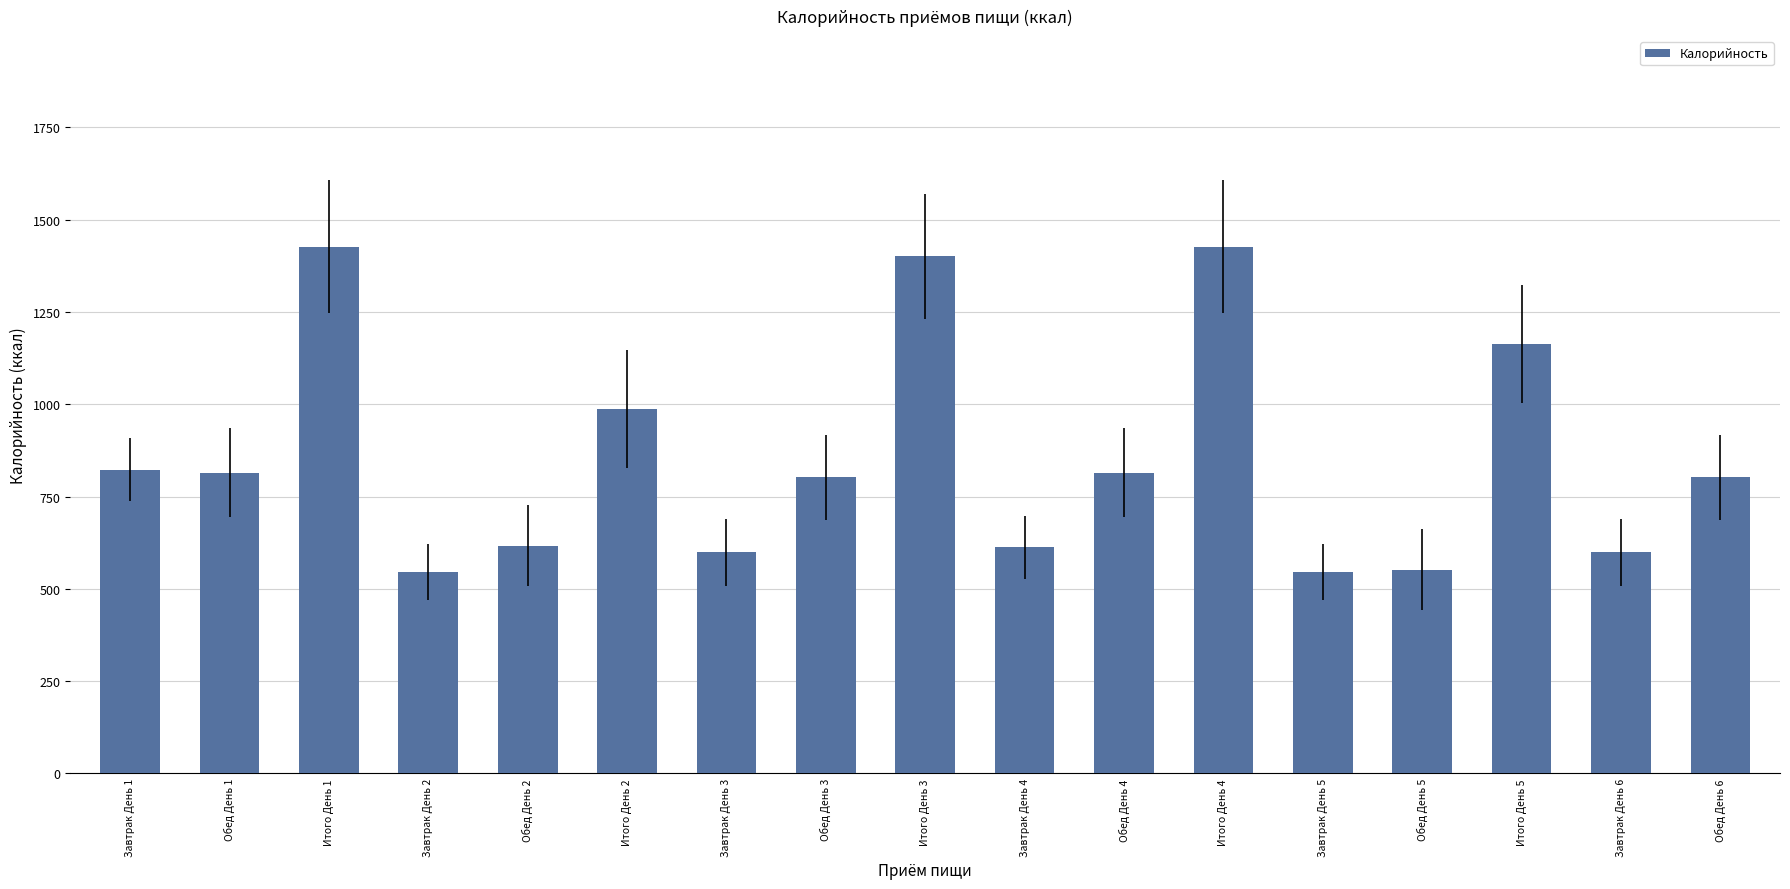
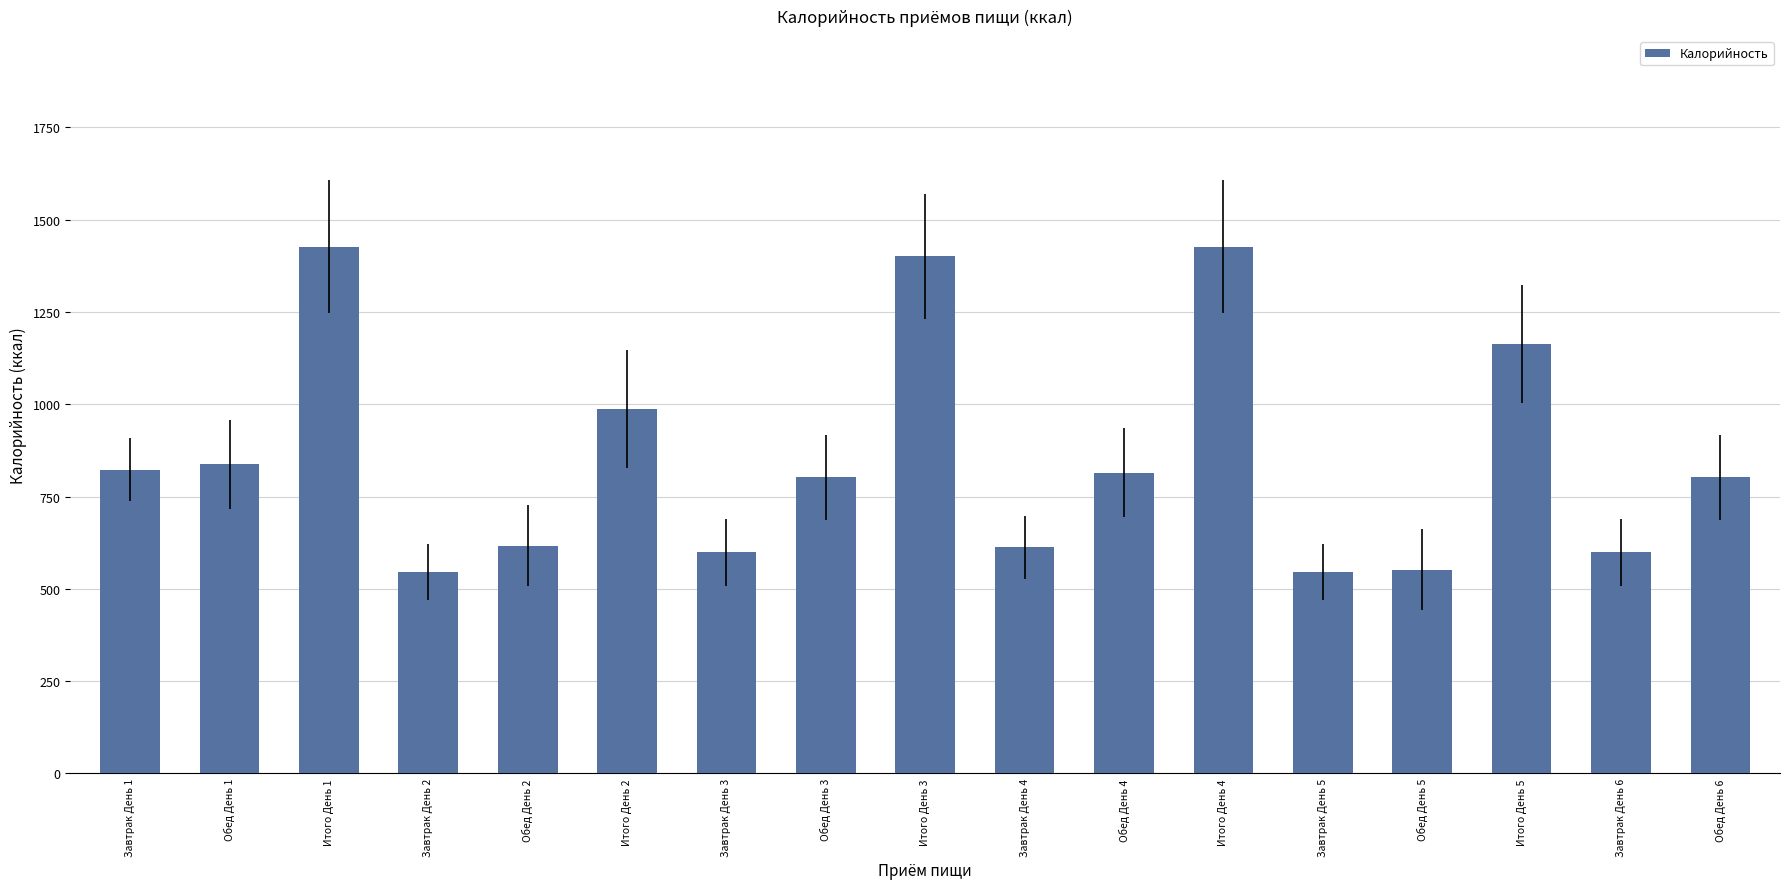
  {
    "Завтрак День 1": 820,
-   "Обед День 1": 810,
+   "Обед День 1": 840,
    "Итого День 1": 1430,
    "Завтрак День 2": 550,
    "Обед День 2": 620,
    "Итого День 2": 990,
    "Завтрак День 3": 600,
    "Обед День 3": 800,
    "Итого День 3": 1400,
    "Завтрак День 4": 610,
    "Обед День 4": 810,
    "Итого День 4": 1430,
    "Завтрак День 5": 550,
    "Обед День 5": 550,
    "Итого День 5": 1160,
    "Завтрак День 6": 600,
    "Обед День 6": 800
  }
